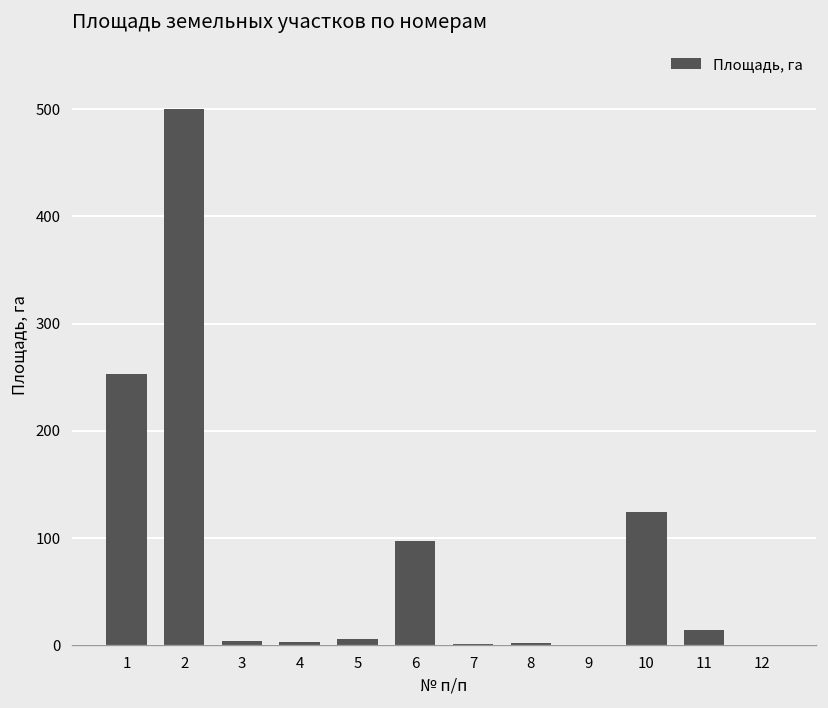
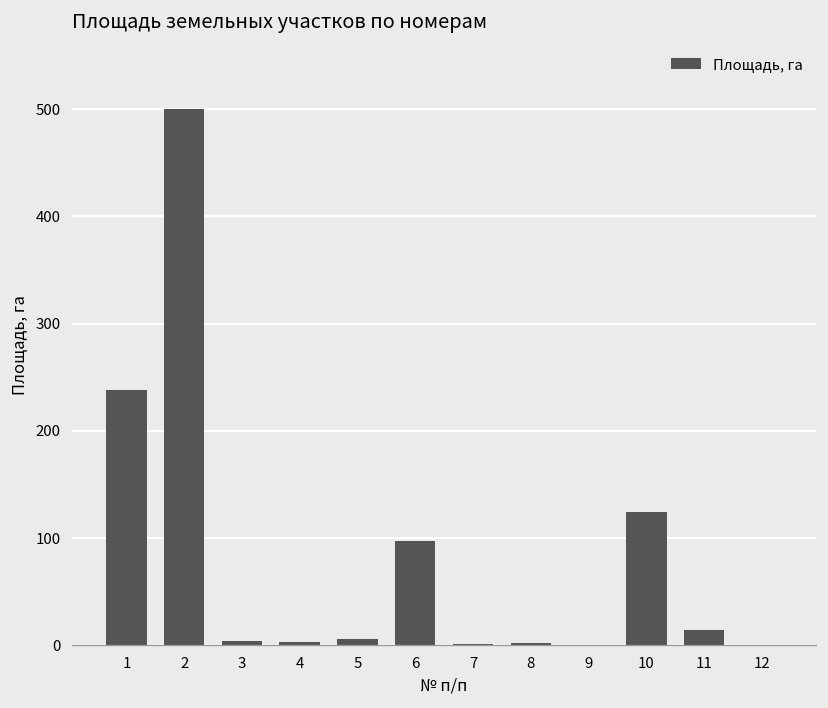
  {
-   "1": 250,
+   "1": 240,
    "2": 500,
    "3": 0,
    "4": 0,
    "5": 10,
    "6": 100,
    "10": 120,
    "11": 10
  }
